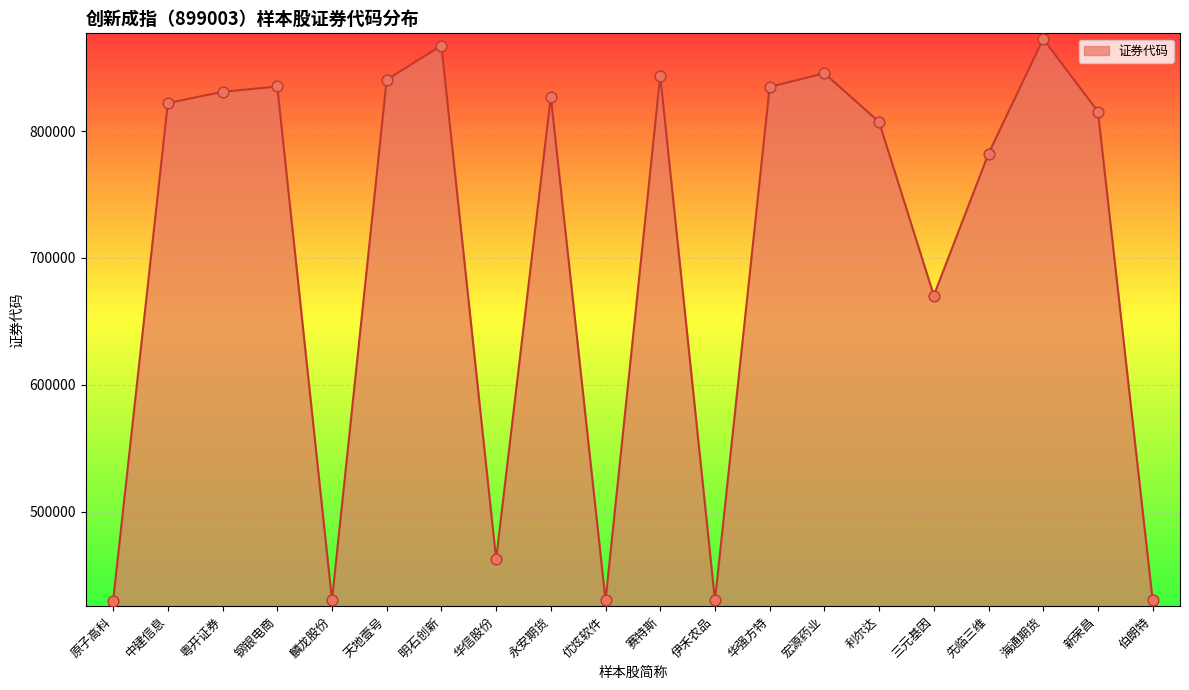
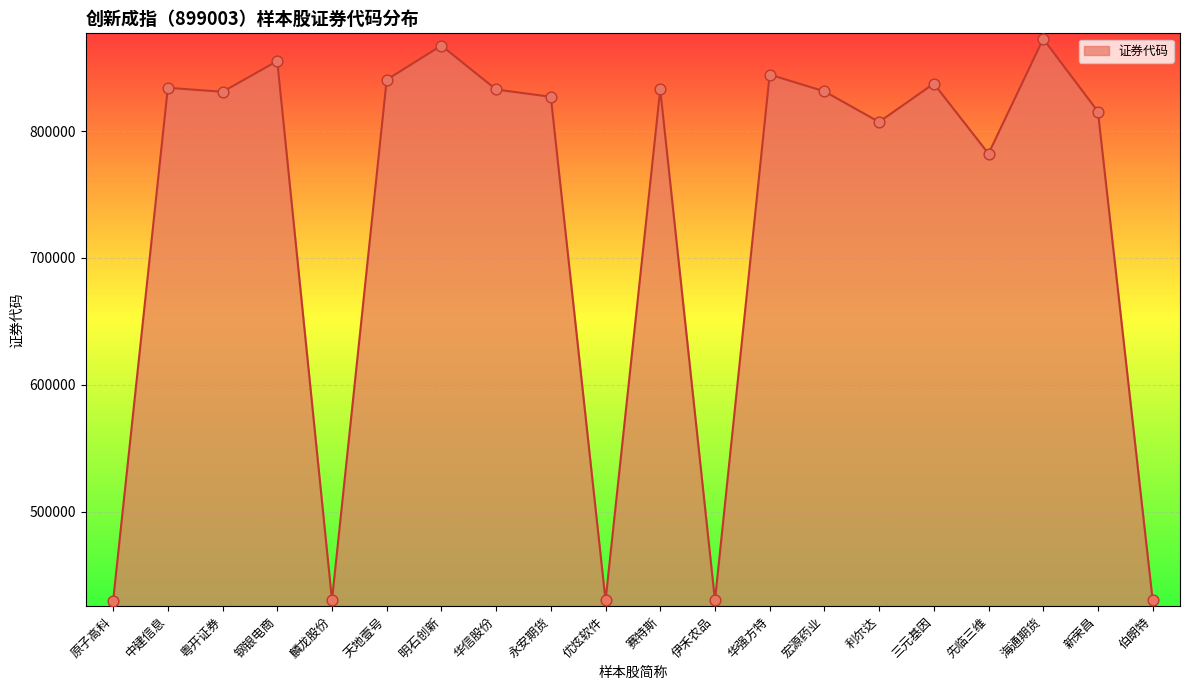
  {
    "原子高科": 430000,
-   "中建信息": 822000,
+   "中建信息": 834000,
    "粤开证券": 831000,
-   "钢银电商": 835000,
+   "钢银电商": 855000,
    "麟龙股份": 431000,
    "天地壹号": 840000,
    "明石创新": 867000,
-   "华信股份": 463000,
+   "华信股份": 833000,
    "永安期货": 827000,
    "优炫软件": 430000,
-   "赛特斯": 844000,
+   "赛特斯": 833000,
    "伊禾农品": 430000,
-   "华强方特": 835000,
-   "宏源药业": 845000,
+   "华强方特": 844000,
+   "宏源药业": 831000,
    "利尔达": 807000,
-   "三元基因": 670000,
+   "三元基因": 837000,
    "先临三维": 782000,
    "海通期货": 873000,
    "新荣昌": 815000,
    "伯朗特": 430000
  }
